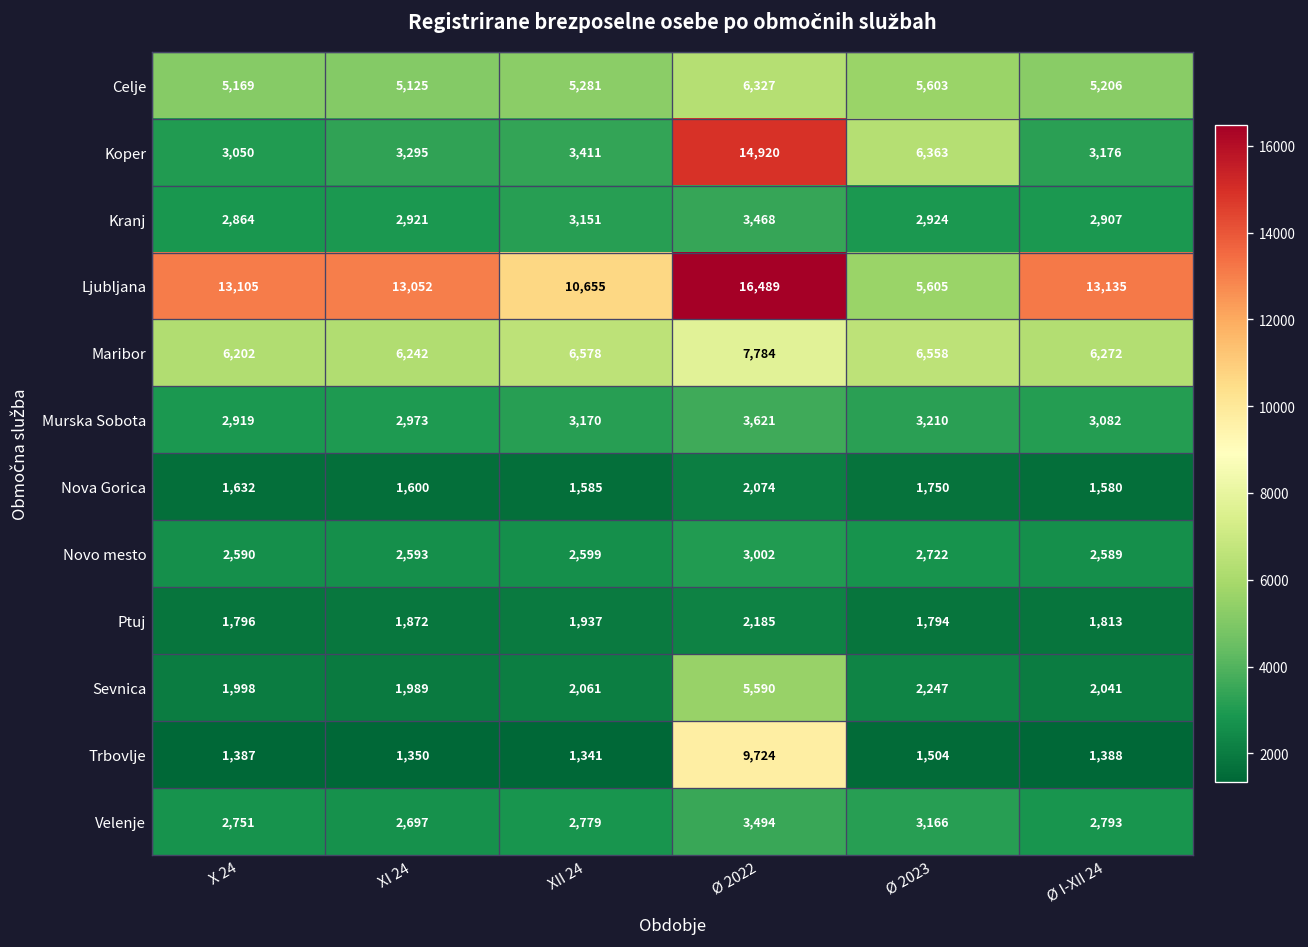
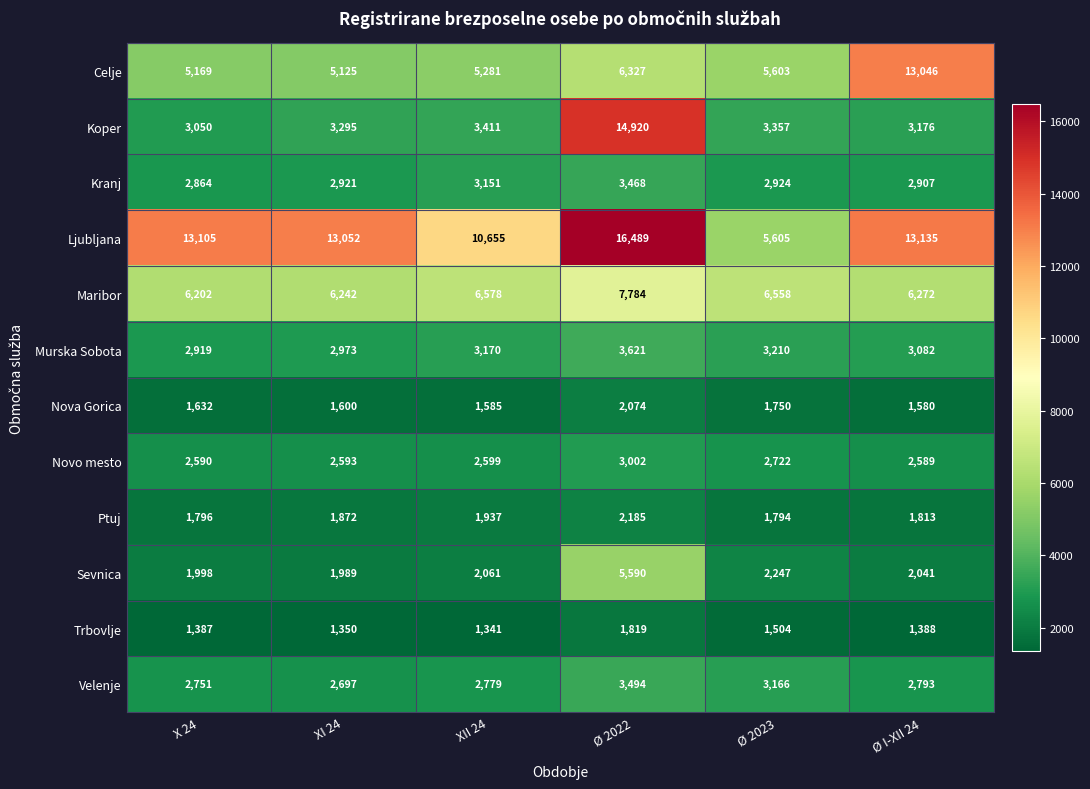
  {
    "Celje": {
      "X 24": "5,169",
      "XI 24": "5,125",
      "XII 24": "5,281",
      "Ø 2022": "6,327",
      "Ø 2023": "5,603",
-     "Ø I-XII 24": "5,206"
+     "Ø I-XII 24": "13,046"
    },
    "Koper": {
      "X 24": "3,050",
      "XI 24": "3,295",
      "XII 24": "3,411",
      "Ø 2022": "14,920",
-     "Ø 2023": "6,363",
+     "Ø 2023": "3,357",
      "Ø I-XII 24": "3,176"
    },
    "Kranj": {
      "X 24": "2,864",
      "XI 24": "2,921",
      "XII 24": "3,151",
      "Ø 2022": "3,468",
      "Ø 2023": "2,924",
      "Ø I-XII 24": "2,907"
    },
    "Ljubljana": {
      "X 24": "13,105",
      "XI 24": "13,052",
      "XII 24": "10,655",
      "Ø 2022": "16,489",
      "Ø 2023": "5,605",
      "Ø I-XII 24": "13,135"
    },
    "Maribor": {
      "X 24": "6,202",
      "XI 24": "6,242",
      "XII 24": "6,578",
      "Ø 2022": "7,784",
      "Ø 2023": "6,558",
      "Ø I-XII 24": "6,272"
    },
    "Murska Sobota": {
      "X 24": "2,919",
      "XI 24": "2,973",
      "XII 24": "3,170",
      "Ø 2022": "3,621",
      "Ø 2023": "3,210",
      "Ø I-XII 24": "3,082"
    },
    "Nova Gorica": {
      "X 24": "1,632",
      "XI 24": "1,600",
      "XII 24": "1,585",
      "Ø 2022": "2,074",
      "Ø 2023": "1,750",
      "Ø I-XII 24": "1,580"
    },
    "Novo mesto": {
      "X 24": "2,590",
      "XI 24": "2,593",
      "XII 24": "2,599",
      "Ø 2022": "3,002",
      "Ø 2023": "2,722",
      "Ø I-XII 24": "2,589"
    },
    "Ptuj": {
      "X 24": "1,796",
      "XI 24": "1,872",
      "XII 24": "1,937",
      "Ø 2022": "2,185",
      "Ø 2023": "1,794",
      "Ø I-XII 24": "1,813"
    },
    "Sevnica": {
      "X 24": "1,998",
      "XI 24": "1,989",
      "XII 24": "2,061",
      "Ø 2022": "5,590",
      "Ø 2023": "2,247",
      "Ø I-XII 24": "2,041"
    },
    "Trbovlje": {
      "X 24": "1,387",
      "XI 24": "1,350",
      "XII 24": "1,341",
-     "Ø 2022": "9,724",
+     "Ø 2022": "1,819",
      "Ø 2023": "1,504",
      "Ø I-XII 24": "1,388"
    },
    "Velenje": {
      "X 24": "2,751",
      "XI 24": "2,697",
      "XII 24": "2,779",
      "Ø 2022": "3,494",
      "Ø 2023": "3,166",
      "Ø I-XII 24": "2,793"
    }
  }
